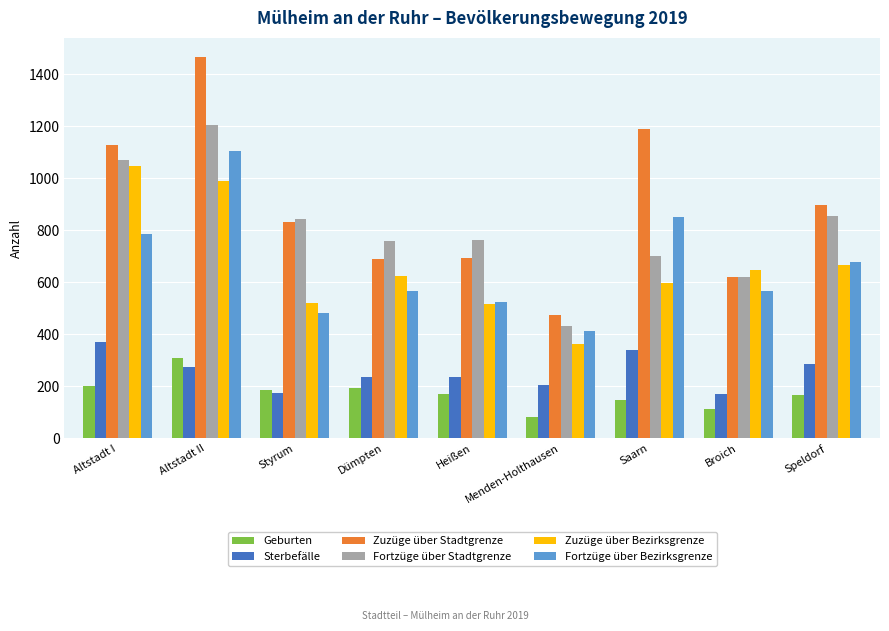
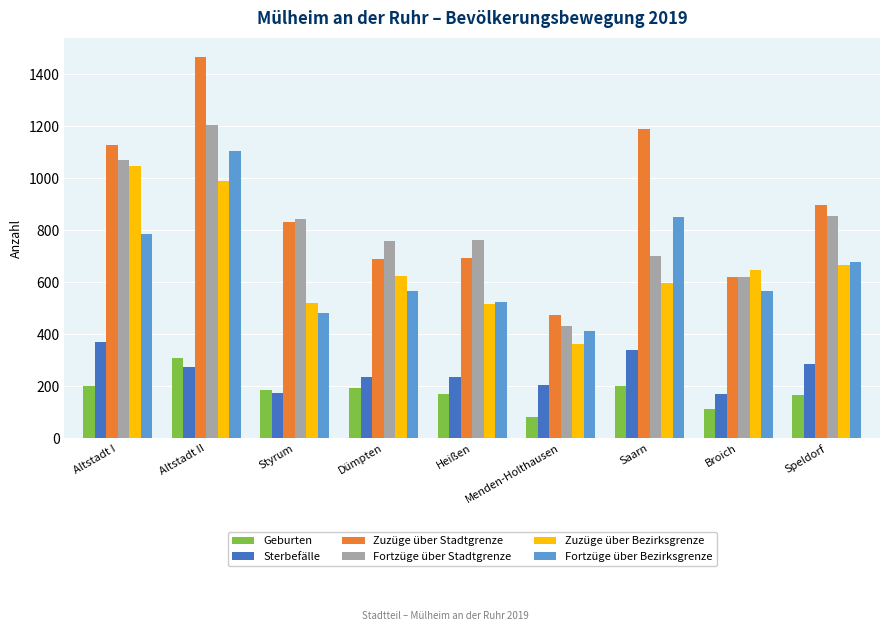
  {
    "Geburten": {
      "Altstadt I": 200,
      "Altstadt II": 310,
      "Styrum": 190,
      "Dümpten": 200,
      "Heißen": 170,
      "Menden-Holthausen": 80,
-     "Saarn": 150,
+     "Saarn": 200,
      "Broich": 110,
      "Speldorf": 170
    },
    "Zuzüge über Stadtgrenze": {
      "Altstadt I": 1130,
      "Altstadt II": 1470,
      "Styrum": 830,
      "Dümpten": 690,
      "Heißen": 690,
      "Menden-Holthausen": 470,
      "Saarn": 1190,
      "Broich": 620,
      "Speldorf": 900
    },
    "Fortzüge über Stadtgrenze": {
      "Altstadt I": 1070,
      "Altstadt II": 1210,
      "Styrum": 850,
      "Dümpten": 760,
      "Heißen": 760,
      "Menden-Holthausen": 430,
      "Saarn": 700,
      "Broich": 620,
      "Speldorf": 850
    },
    "Zuzüge über Bezirksgrenze": {
      "Altstadt I": 1050,
      "Altstadt II": 990,
      "Styrum": 520,
      "Dümpten": 620,
      "Heißen": 520,
      "Menden-Holthausen": 360,
      "Saarn": 600,
      "Broich": 650,
      "Speldorf": 670
    }
  }
